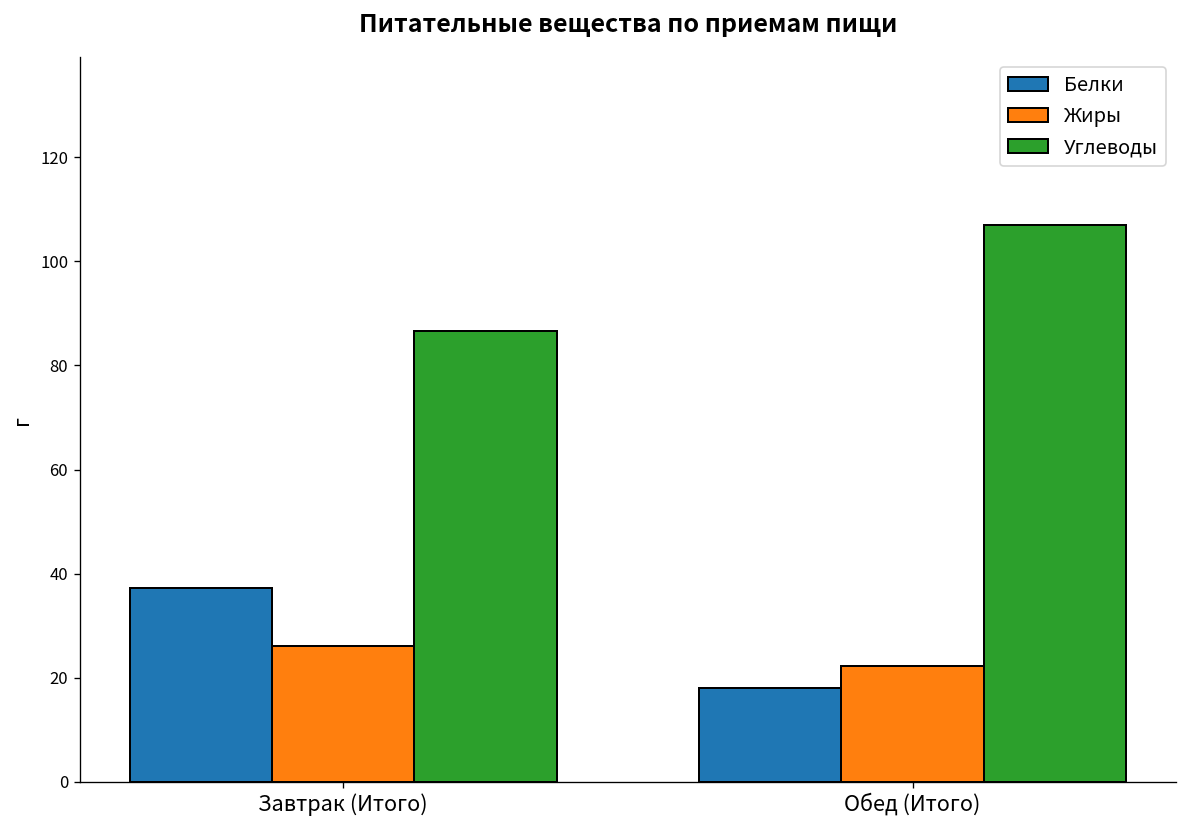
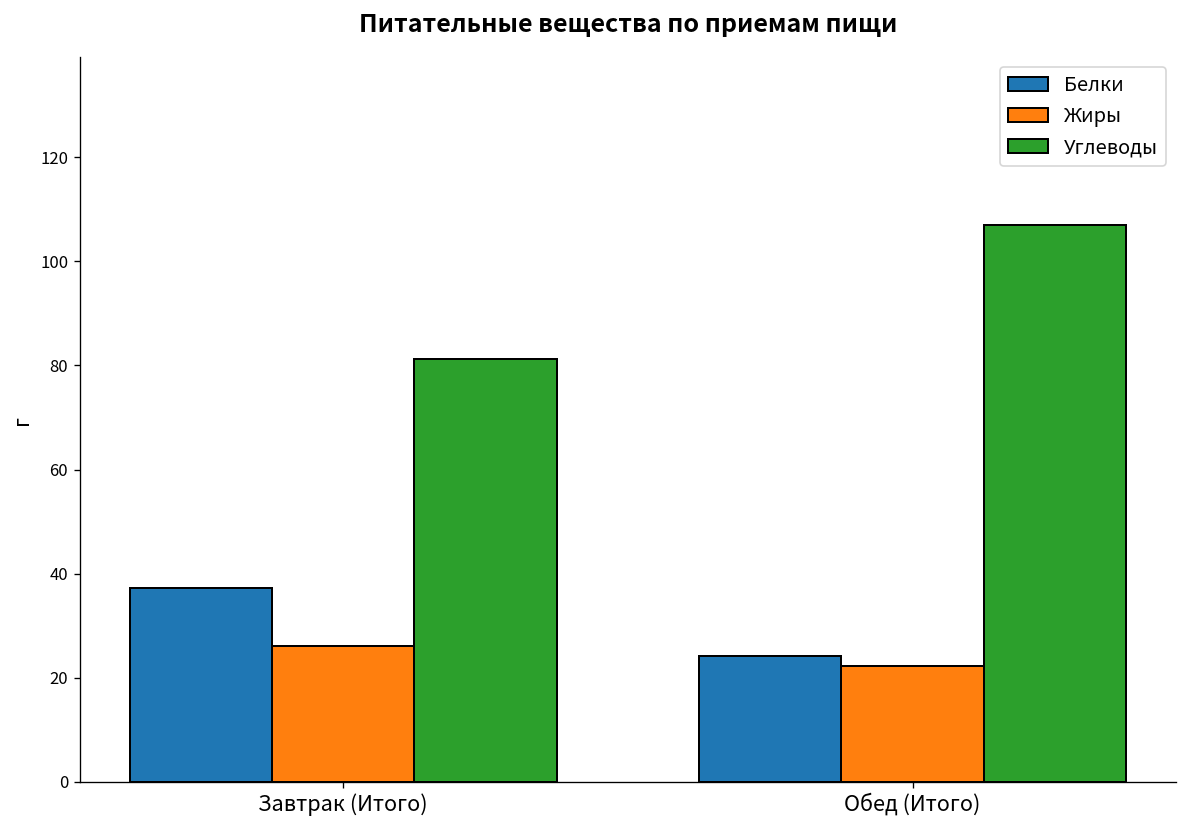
  {
    "Белки": {
      "Завтрак (Итого)": 37,
-     "Обед (Итого)": 18
+     "Обед (Итого)": 24
    },
    "Жиры": {
      "Завтрак (Итого)": 26,
      "Обед (Итого)": 22
    },
    "Углеводы": {
-     "Завтрак (Итого)": 87,
+     "Завтрак (Итого)": 81,
      "Обед (Итого)": 107
    }
  }
